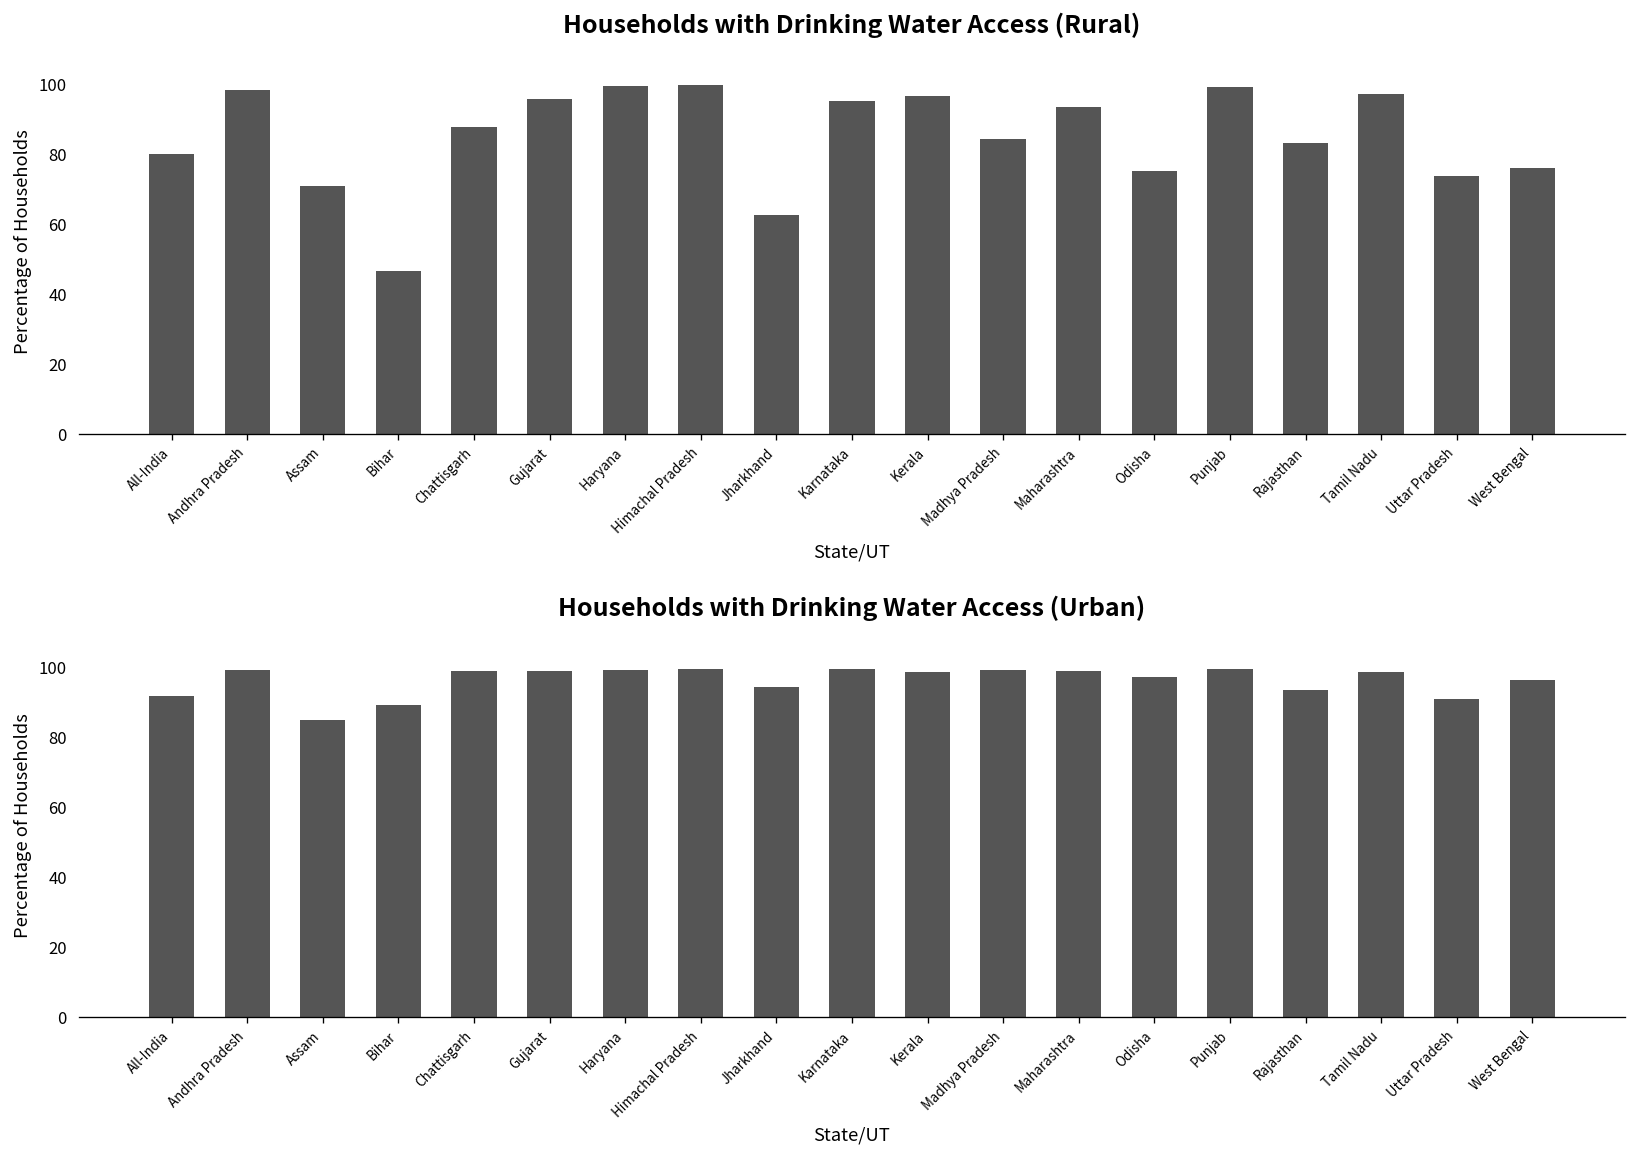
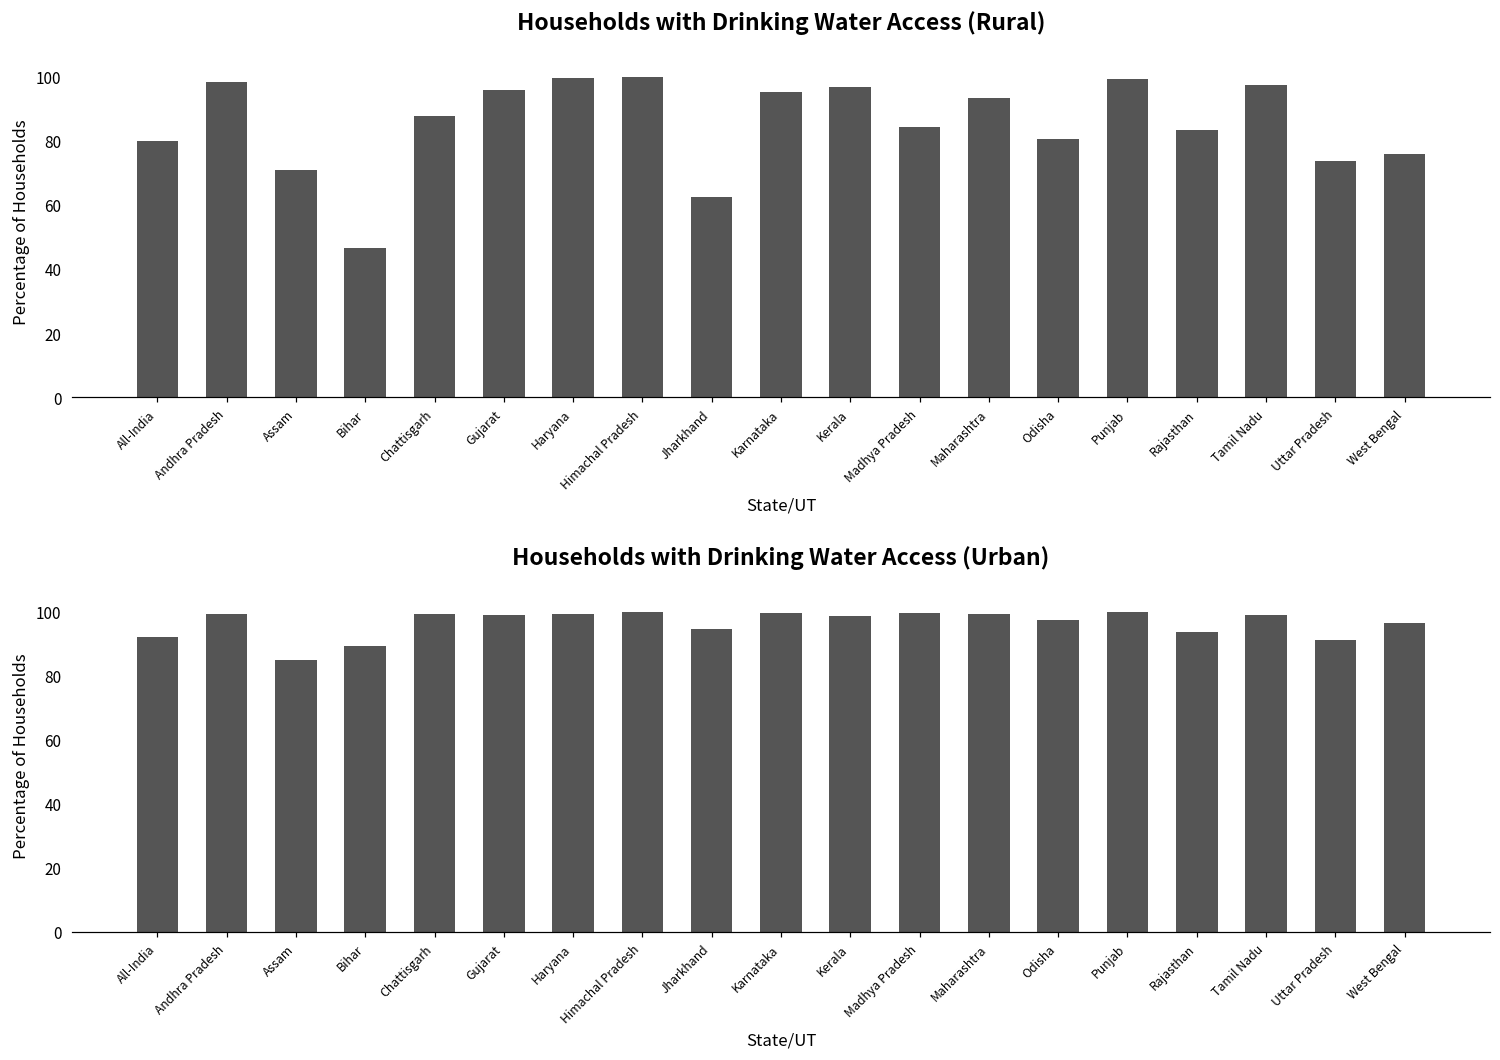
  {
    "Households with Drinking Water Access (Rural)": {
      "All-India": 80,
      "Andhra Pradesh": 98,
      "Assam": 71,
      "Bihar": 47,
      "Chattisgarh": 88,
      "Gujarat": 96,
      "Haryana": 100,
      "Himachal Pradesh": 100,
      "Jharkhand": 63,
      "Karnataka": 95,
      "Kerala": 97,
      "Madhya Pradesh": 84,
      "Maharashtra": 93,
-     "Odisha": 75,
+     "Odisha": 80,
      "Punjab": 99,
      "Rajasthan": 83,
      "Tamil Nadu": 97,
      "Uttar Pradesh": 74,
      "West Bengal": 76
    },
    "Households with Drinking Water Access (Urban)": {
      "All-India": 92,
      "Andhra Pradesh": 99,
      "Assam": 85,
      "Bihar": 89,
      "Chattisgarh": 99,
      "Gujarat": 99,
      "Haryana": 99,
      "Himachal Pradesh": 100,
      "Jharkhand": 94,
      "Karnataka": 100,
      "Kerala": 99,
      "Madhya Pradesh": 99,
      "Maharashtra": 99,
      "Odisha": 97,
      "Punjab": 100,
      "Rajasthan": 94,
      "Tamil Nadu": 99,
      "Uttar Pradesh": 91,
      "West Bengal": 97
    }
  }
